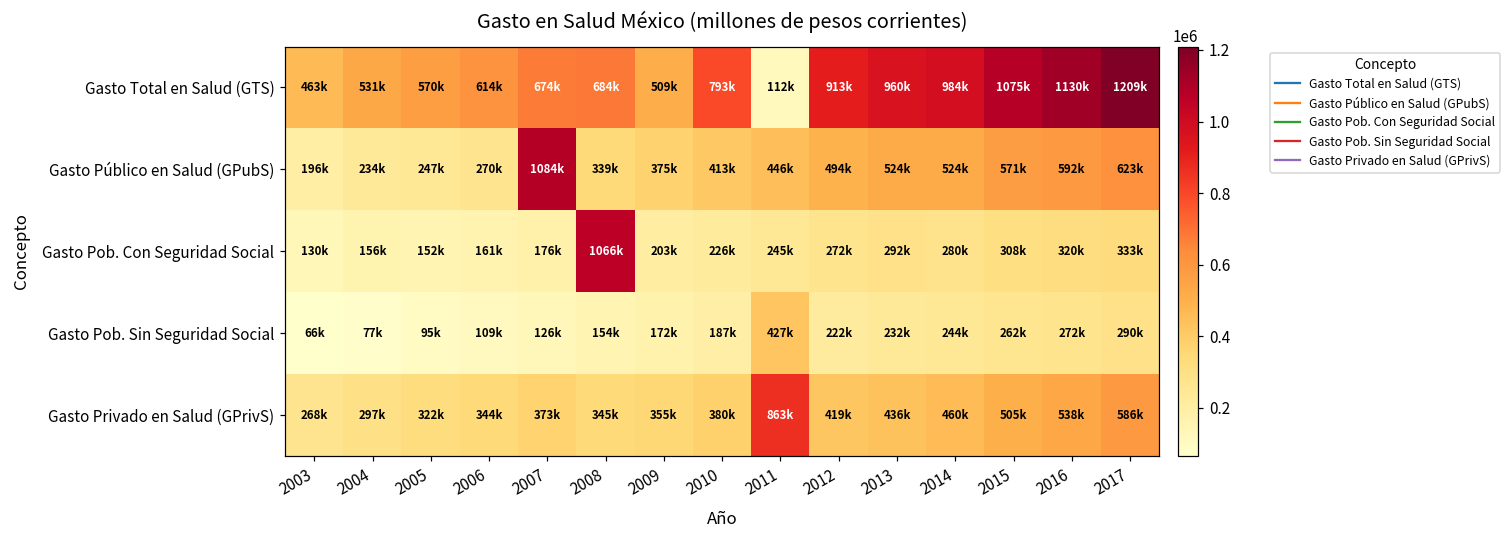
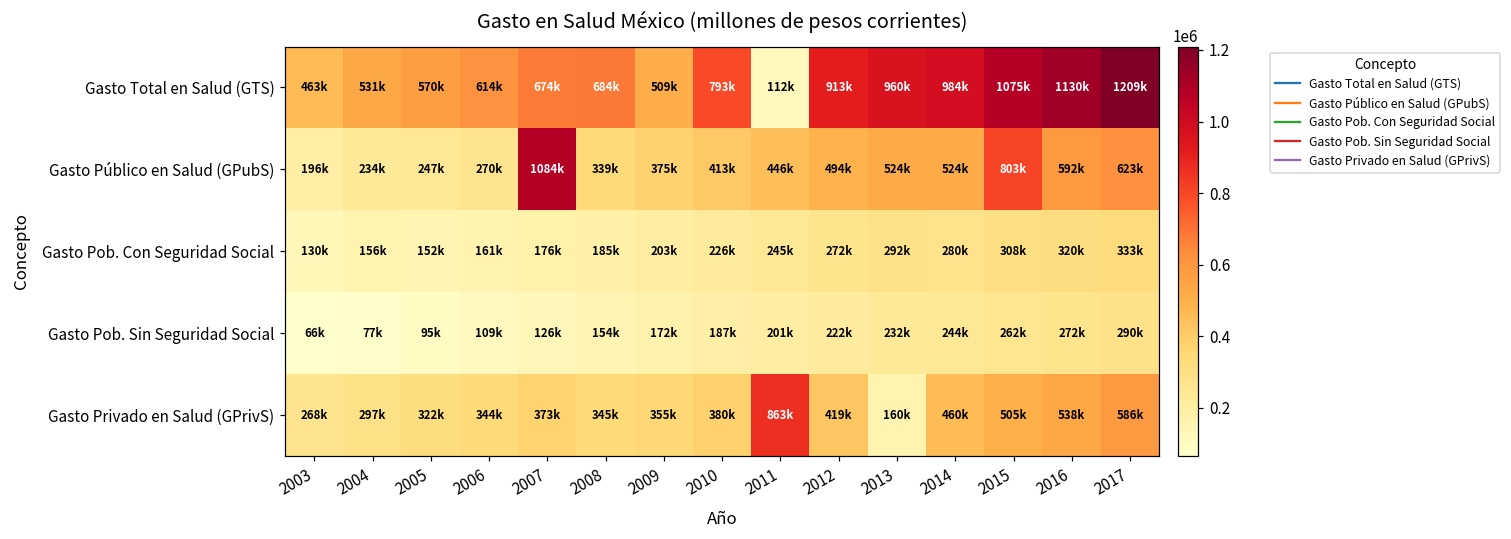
  {
    "Gasto Total en Salud (GTS)": {
      "2003": "463k",
      "2004": "531k",
      "2005": "570k",
      "2006": "614k",
      "2007": "674k",
      "2008": "684k",
      "2009": "509k",
      "2010": "793k",
      "2011": "112k",
      "2012": "913k",
      "2013": "960k",
      "2014": "984k",
      "2015": "1075k",
      "2016": "1130k",
      "2017": "1209k"
    },
    "Gasto Público en Salud (GPubS)": {
      "2003": "196k",
      "2004": "234k",
      "2005": "247k",
      "2006": "270k",
      "2007": "1084k",
      "2008": "339k",
      "2009": "375k",
      "2010": "413k",
      "2011": "446k",
      "2012": "494k",
      "2013": "524k",
      "2014": "524k",
-     "2015": "571k",
+     "2015": "803k",
      "2016": "592k",
      "2017": "623k"
    },
    "Gasto Pob. Con Seguridad Social": {
      "2003": "130k",
      "2004": "156k",
      "2005": "152k",
      "2006": "161k",
      "2007": "176k",
-     "2008": "1066k",
+     "2008": "185k",
      "2009": "203k",
      "2010": "226k",
      "2011": "245k",
      "2012": "272k",
      "2013": "292k",
      "2014": "280k",
      "2015": "308k",
      "2016": "320k",
      "2017": "333k"
    },
    "Gasto Pob. Sin Seguridad Social": {
      "2003": "66k",
      "2004": "77k",
      "2005": "95k",
      "2006": "109k",
      "2007": "126k",
      "2008": "154k",
      "2009": "172k",
      "2010": "187k",
-     "2011": "427k",
+     "2011": "201k",
      "2012": "222k",
      "2013": "232k",
      "2014": "244k",
      "2015": "262k",
      "2016": "272k",
      "2017": "290k"
    },
    "Gasto Privado en Salud (GPrivS)": {
      "2003": "268k",
      "2004": "297k",
      "2005": "322k",
      "2006": "344k",
      "2007": "373k",
      "2008": "345k",
      "2009": "355k",
      "2010": "380k",
      "2011": "863k",
      "2012": "419k",
-     "2013": "436k",
+     "2013": "160k",
      "2014": "460k",
      "2015": "505k",
      "2016": "538k",
      "2017": "586k"
    }
  }
